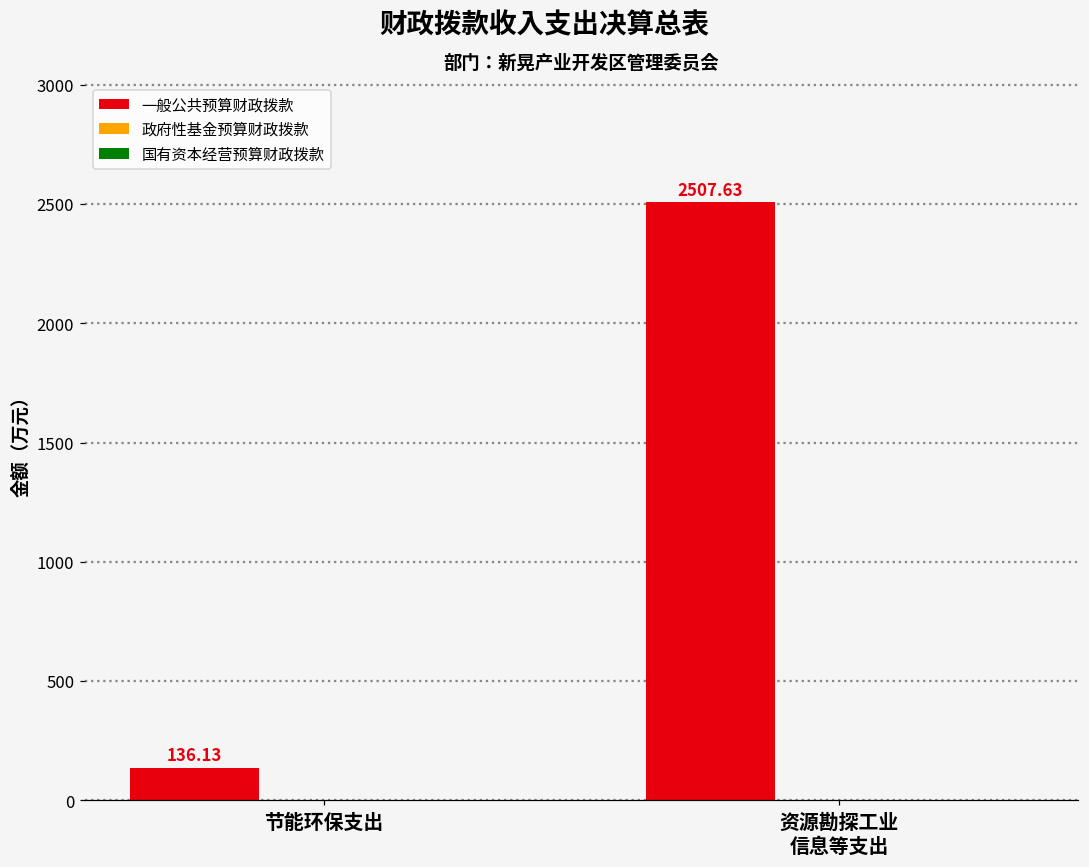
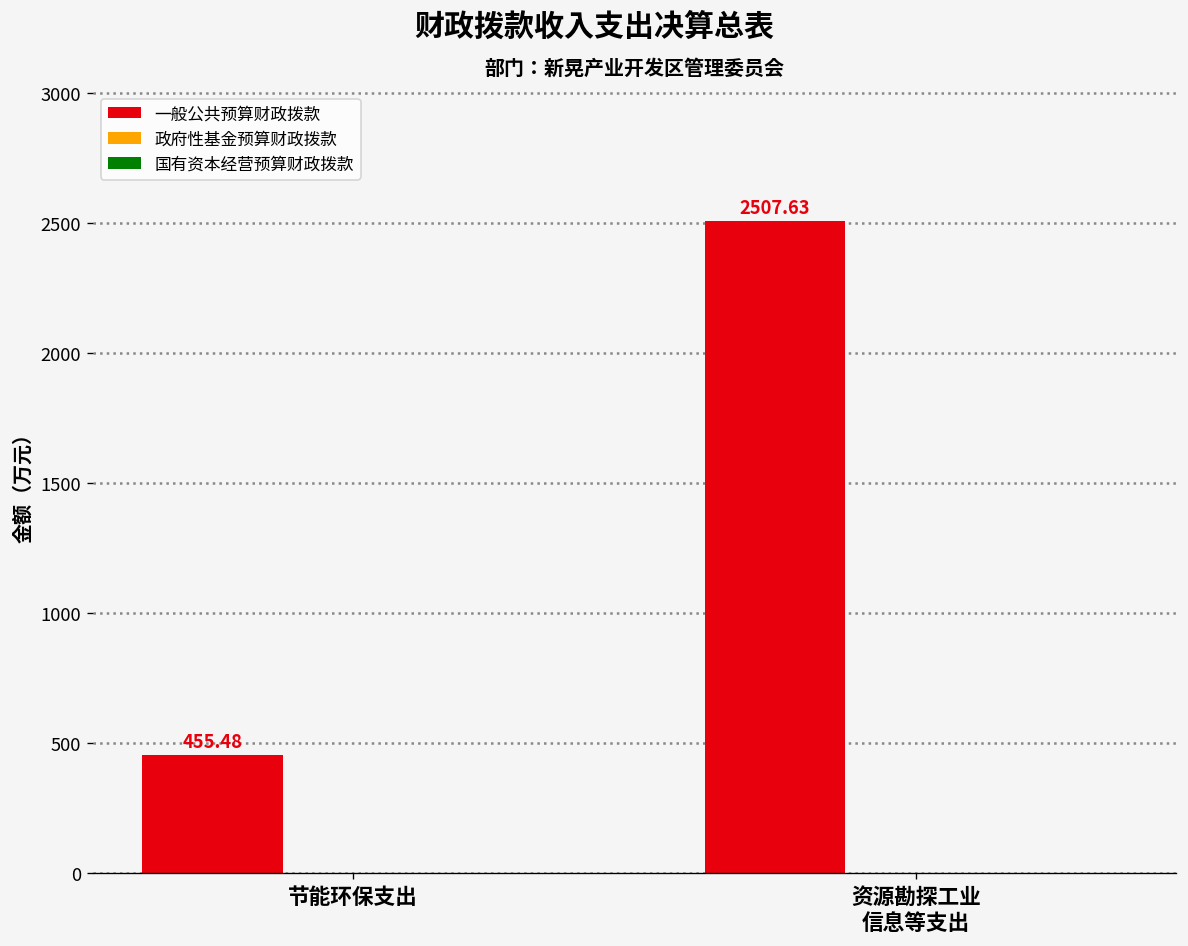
  {
    "一般公共预算财政拨款": {
-     "节能环保支出": 136.13,
+     "节能环保支出": 455.48,
      "资源勘探工业 信息等支出": 2507.63
    },
    "政府性基金预算财政拨款": {
      "节能环保支出": 0,
      "资源勘探工业 信息等支出": 0
    },
    "国有资本经营预算财政拨款": {
      "节能环保支出": 0,
      "资源勘探工业 信息等支出": 0
    }
  }
